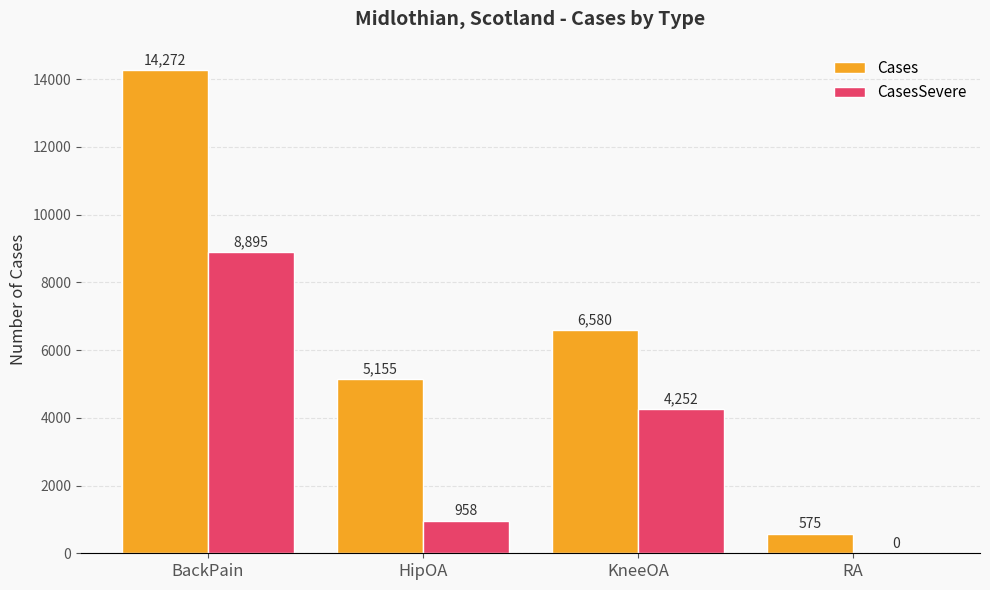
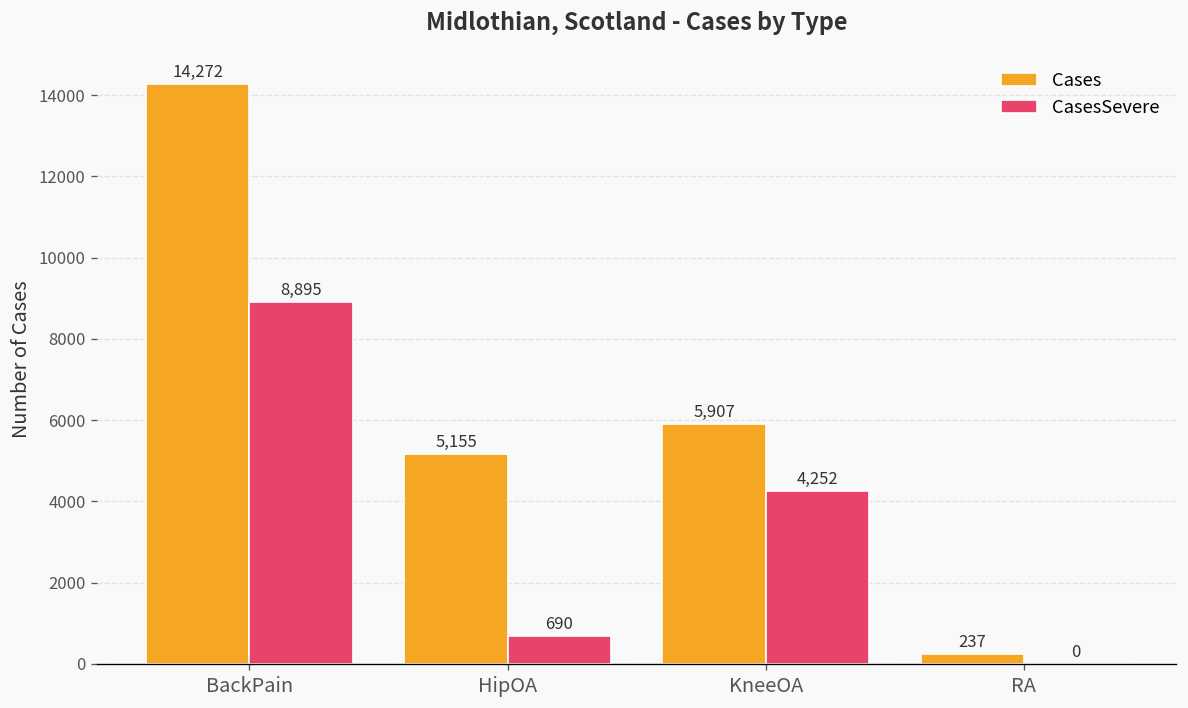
  {
    "Cases": {
      "BackPain": "14,272",
      "HipOA": "5,155",
-     "KneeOA": "6,580",
-     "RA": "575"
+     "KneeOA": "5,907",
+     "RA": "237"
    },
    "CasesSevere": {
      "BackPain": "8,895",
-     "HipOA": "958",
+     "HipOA": "690",
      "KneeOA": "4,252",
      "RA": "0"
    }
  }
